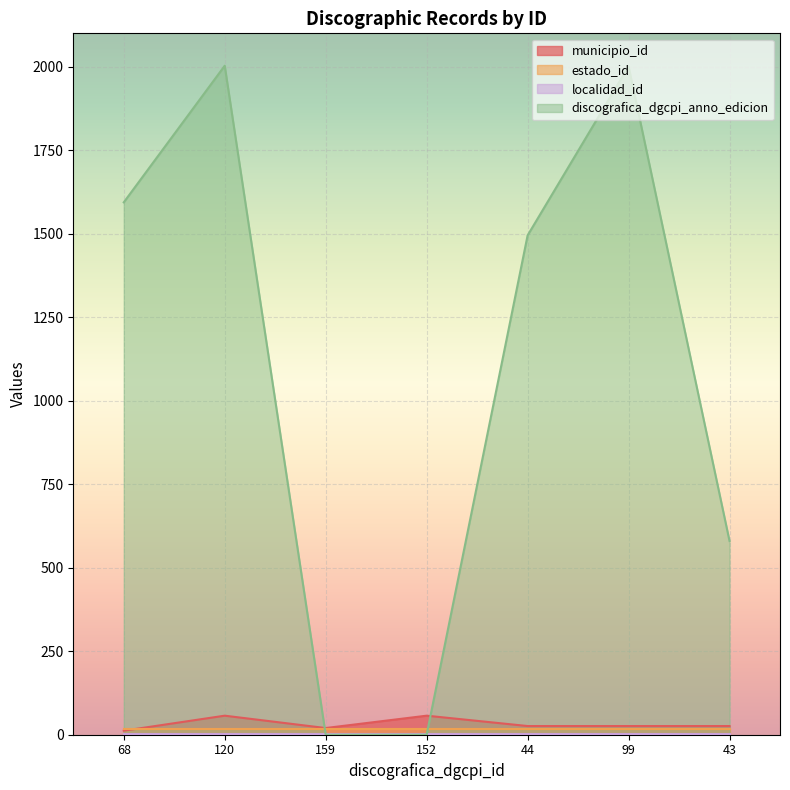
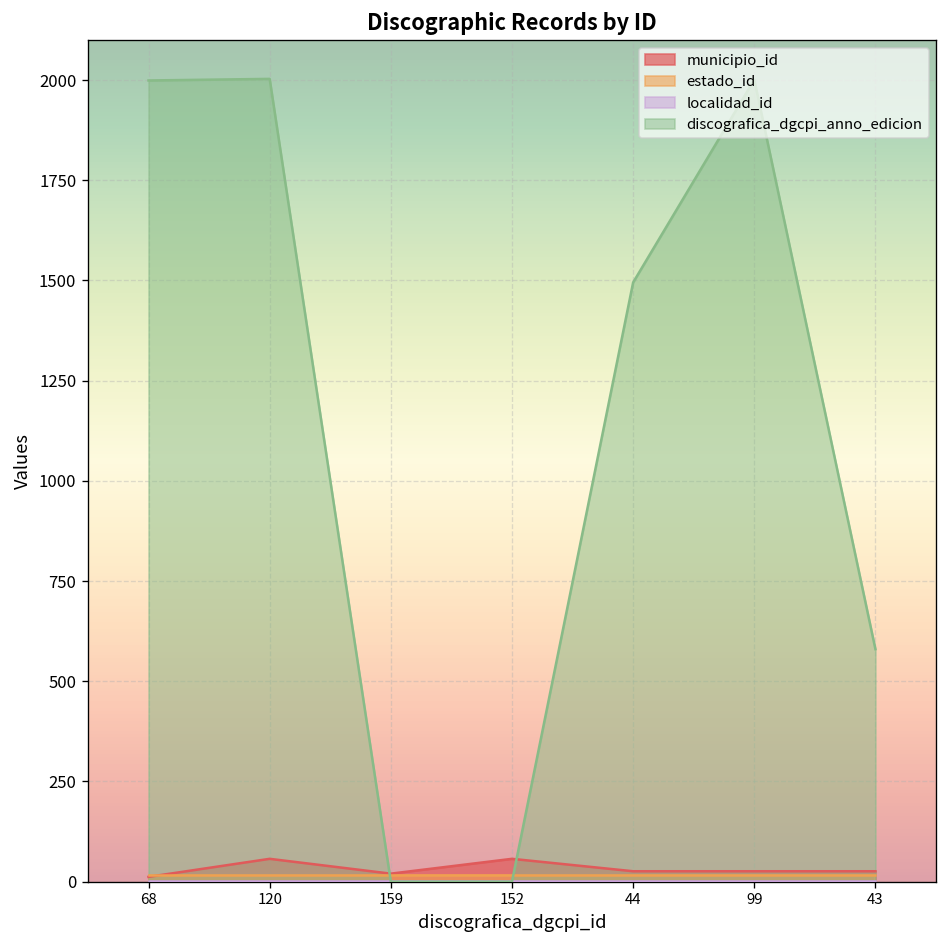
  {
    "municipio_id": {
      "120": 60,
      "152": 60,
      "44": 30,
      "99": 30,
      "43": 30
    },
    "estado_id": {
      "120": 20,
      "152": 20,
      "44": 20,
      "99": 20,
      "43": 20
    },
    "localidad_id": {
      "68": 0,
      "120": 0,
      "44": 0,
      "99": 0,
      "43": 0
    },
    "discografica_dgcpi_anno_edicion": {
-     "68": 1590,
+     "68": 2000,
      "120": 2000,
      "44": 1500,
      "43": 580
    }
  }
